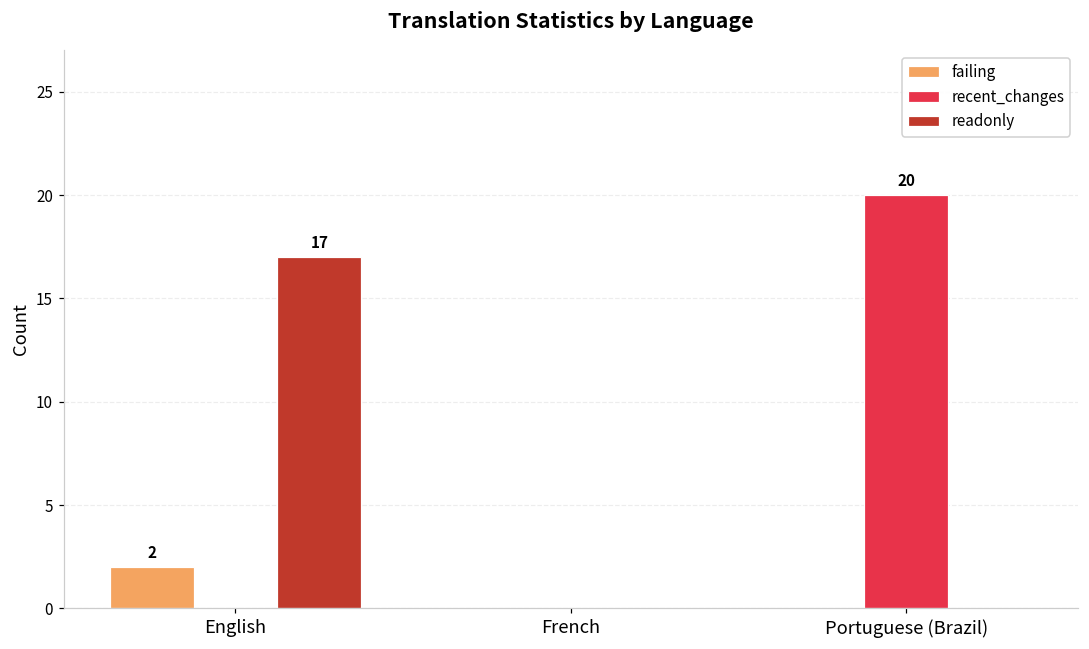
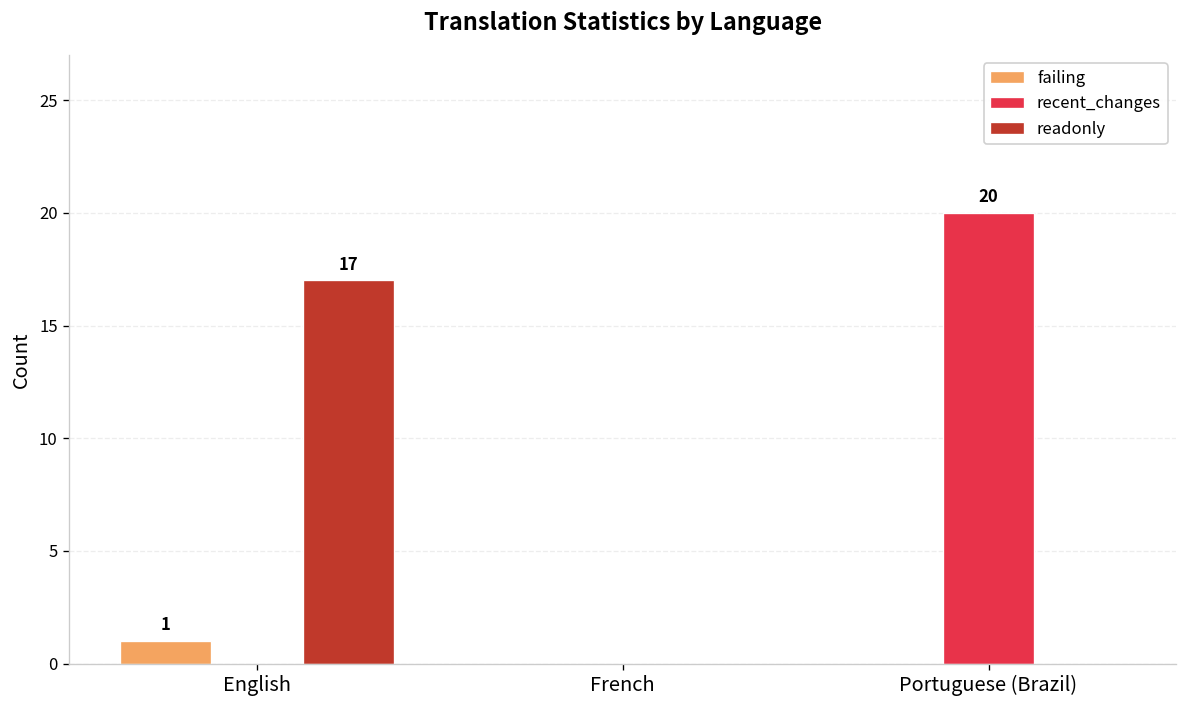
  {
    "failing": {
-     "English": 2
+     "English": 1
    }
  }
